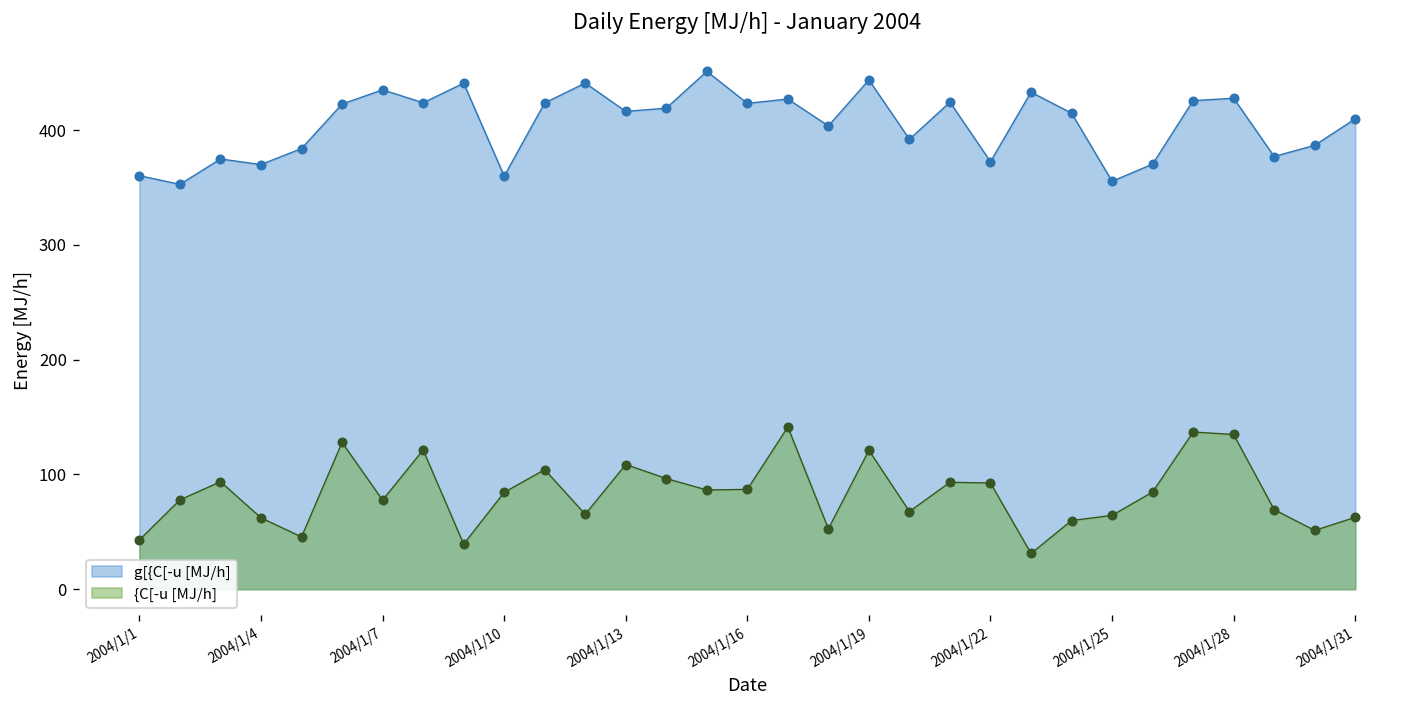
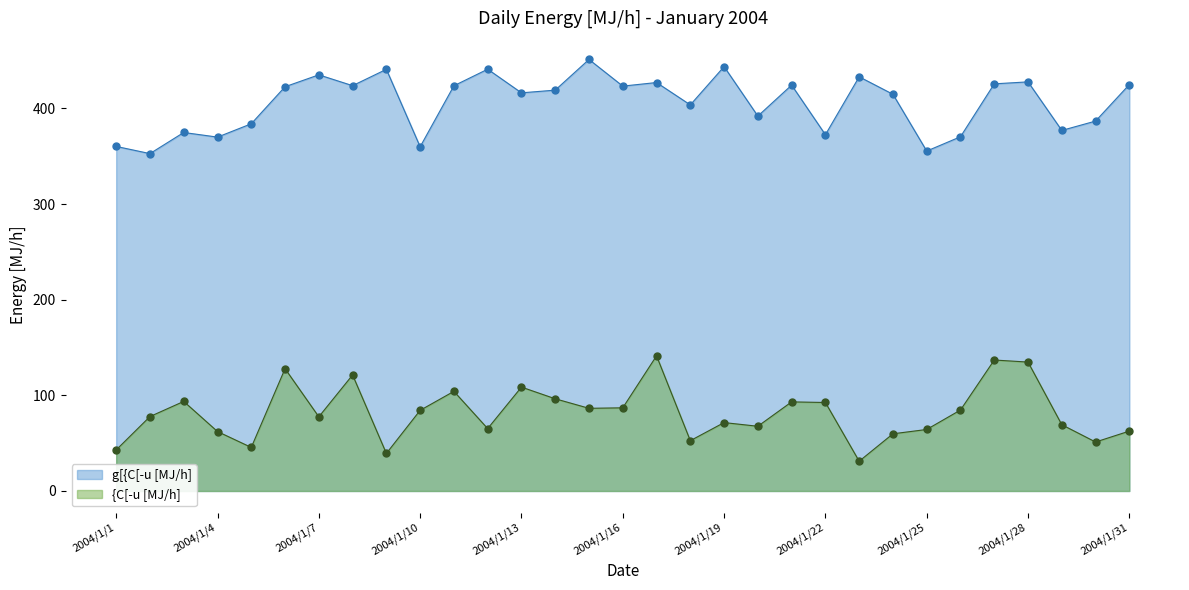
  {
    "g[{C[-u [MJ/h]": {
      "2004/1/1": 360,
      "2004/1/4": 370,
      "2004/1/7": 440,
      "2004/1/10": 360,
      "2004/1/13": 420,
      "2004/1/16": 420,
      "2004/1/19": 440,
      "2004/1/22": 370,
      "2004/1/25": 360,
      "2004/1/28": 430,
-     "2004/1/31": 410
+     "2004/1/31": 420
    },
    "{C[-u [MJ/h]": {
      "2004/1/1": 40,
      "2004/1/4": 60,
      "2004/1/7": 80,
      "2004/1/10": 80,
      "2004/1/13": 110,
      "2004/1/16": 90,
-     "2004/1/19": 120,
+     "2004/1/19": 70,
      "2004/1/22": 90,
      "2004/1/25": 60,
      "2004/1/28": 130,
      "2004/1/31": 60
    }
  }
